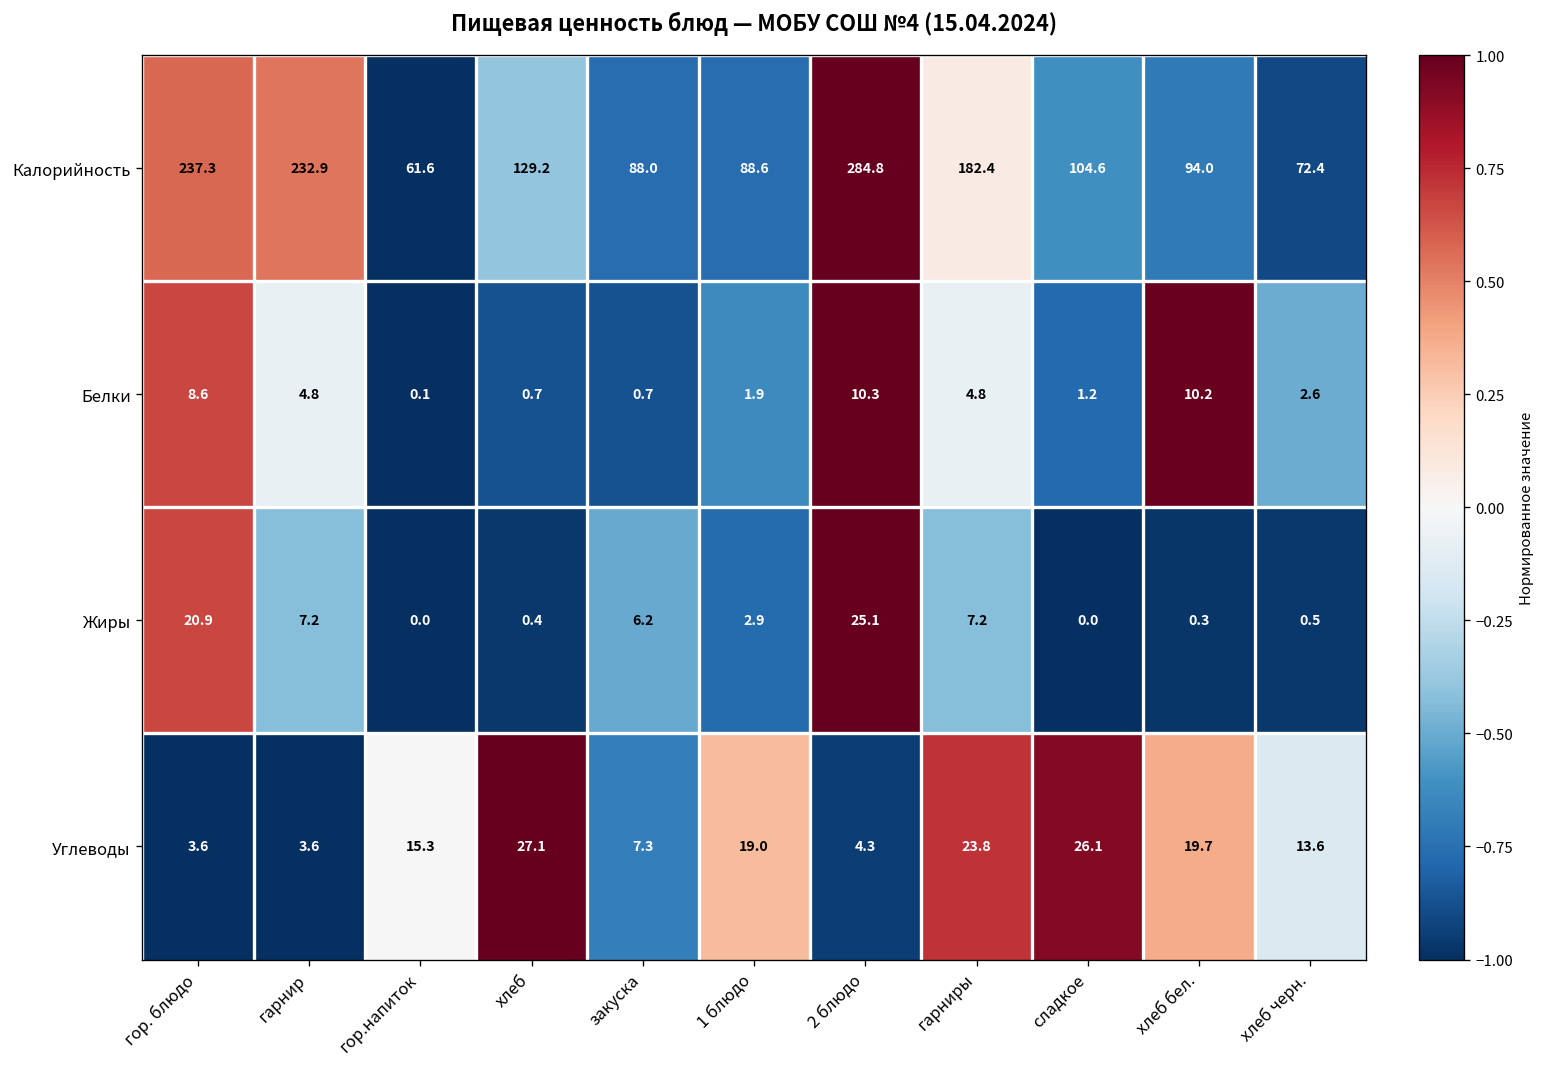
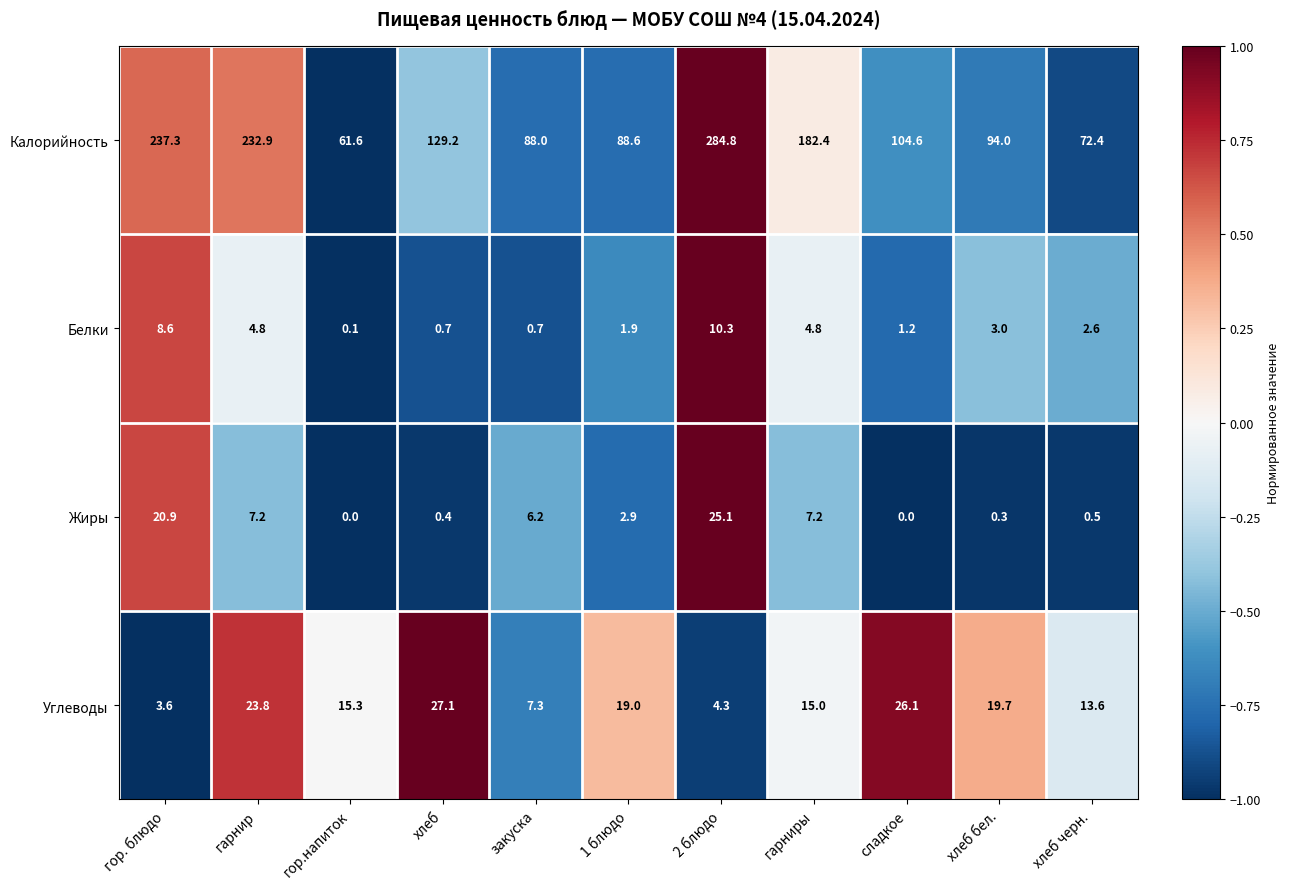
  {
    "Калорийность": {
      "гор. блюдо": 237.3,
      "гарнир": 232.9,
      "гор.напиток": 61.6,
      "хлеб": 129.2,
      "закуска": 88.0,
      "1 блюдо": 88.6,
      "2 блюдо": 284.8,
      "гарниры": 182.4,
      "сладкое": 104.6,
      "хлеб бел.": 94.0,
      "хлеб черн.": 72.4
    },
    "Белки": {
      "гор. блюдо": 8.6,
      "гарнир": 4.8,
      "гор.напиток": 0.1,
      "хлеб": 0.7,
      "закуска": 0.7,
      "1 блюдо": 1.9,
      "2 блюдо": 10.3,
      "гарниры": 4.8,
      "сладкое": 1.2,
-     "хлеб бел.": 10.2,
+     "хлеб бел.": 3.0,
      "хлеб черн.": 2.6
    },
    "Жиры": {
      "гор. блюдо": 20.9,
      "гарнир": 7.2,
      "гор.напиток": 0.0,
      "хлеб": 0.4,
      "закуска": 6.2,
      "1 блюдо": 2.9,
      "2 блюдо": 25.1,
      "гарниры": 7.2,
      "сладкое": 0.0,
      "хлеб бел.": 0.3,
      "хлеб черн.": 0.5
    },
    "Углеводы": {
      "гор. блюдо": 3.6,
-     "гарнир": 3.6,
+     "гарнир": 23.8,
      "гор.напиток": 15.3,
      "хлеб": 27.1,
      "закуска": 7.3,
      "1 блюдо": 19.0,
      "2 блюдо": 4.3,
-     "гарниры": 23.8,
+     "гарниры": 15.0,
      "сладкое": 26.1,
      "хлеб бел.": 19.7,
      "хлеб черн.": 13.6
    }
  }
